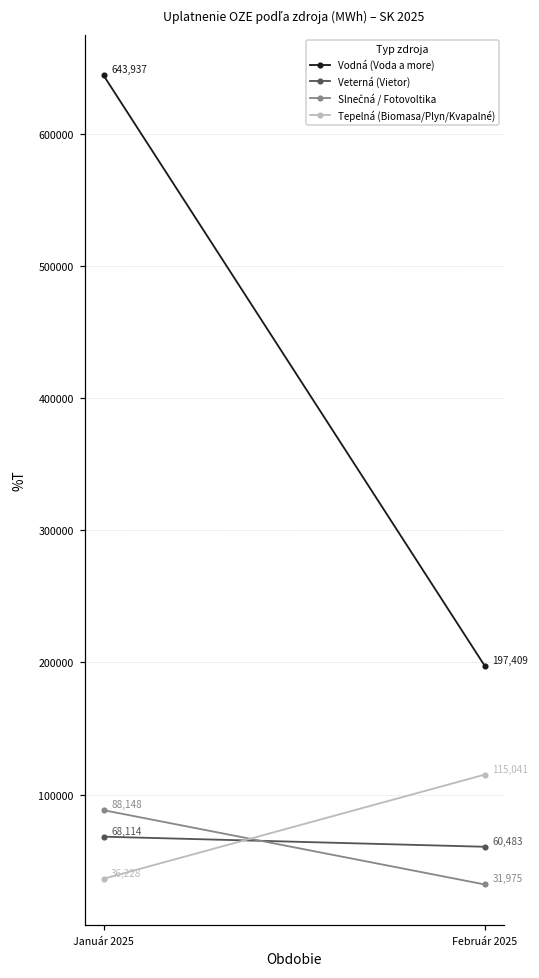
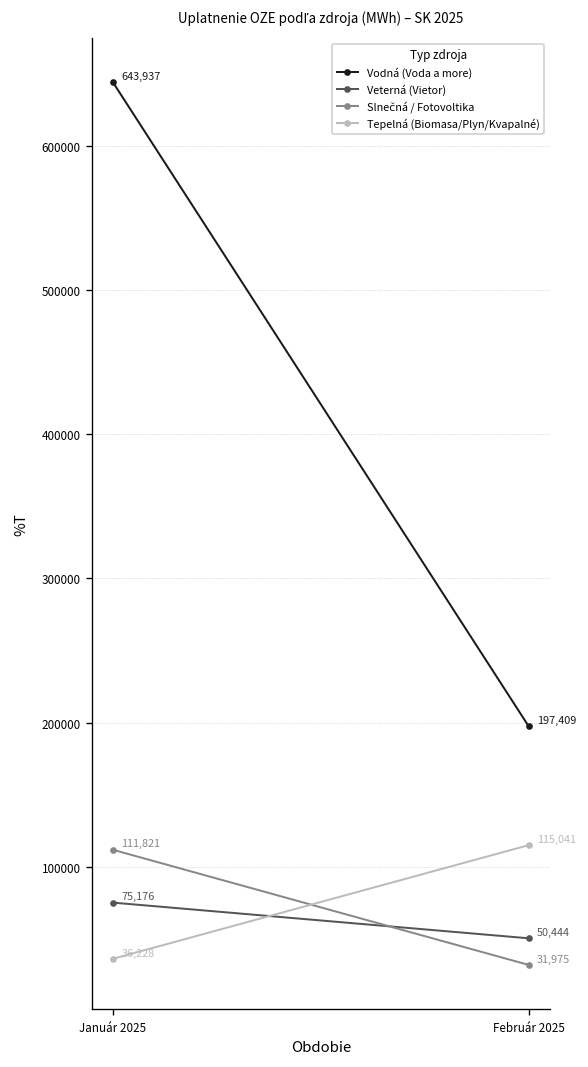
  {
    "Vodná (Voda a more)": {
      "Január 2025": "643,937",
      "Február 2025": "197,409"
    },
    "Veterná (Vietor)": {
-     "Január 2025": "68,114",
-     "Február 2025": "60,483"
+     "Január 2025": "75,176",
+     "Február 2025": "50,444"
    },
    "Slnečná / Fotovoltika": {
-     "Január 2025": "88,148",
+     "Január 2025": "111,821",
      "Február 2025": "31,975"
    },
    "Tepelná (Biomasa/Plyn/Kvapalné)": {
      "Január 2025": "36,228",
      "Február 2025": "115,041"
    }
  }
